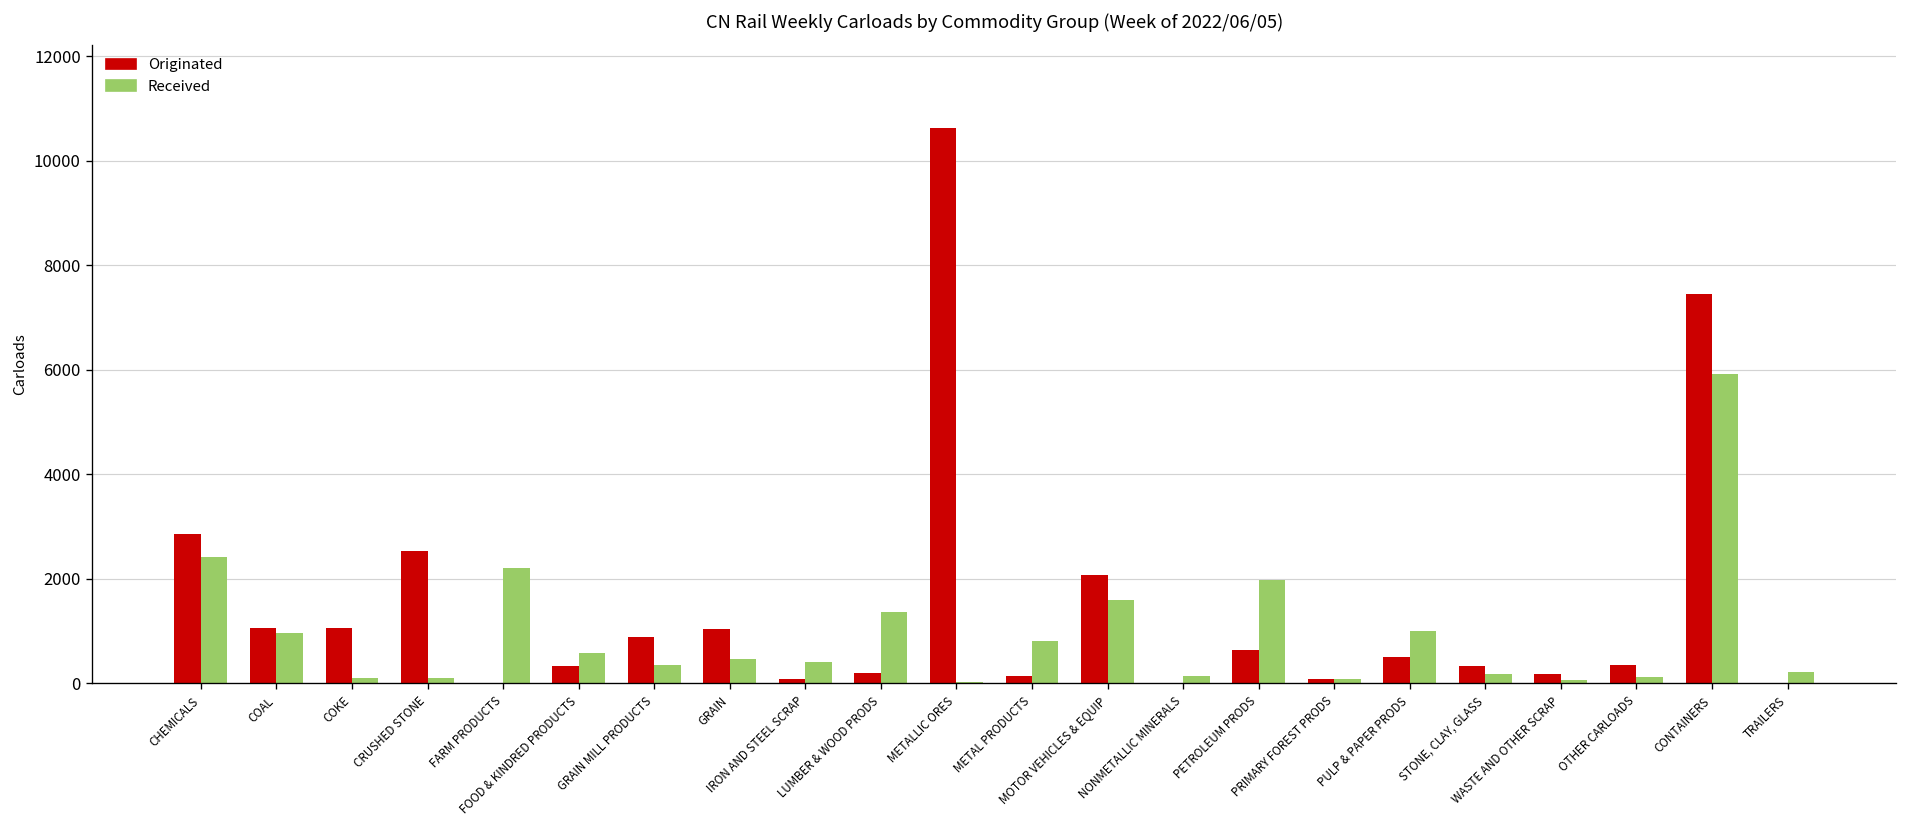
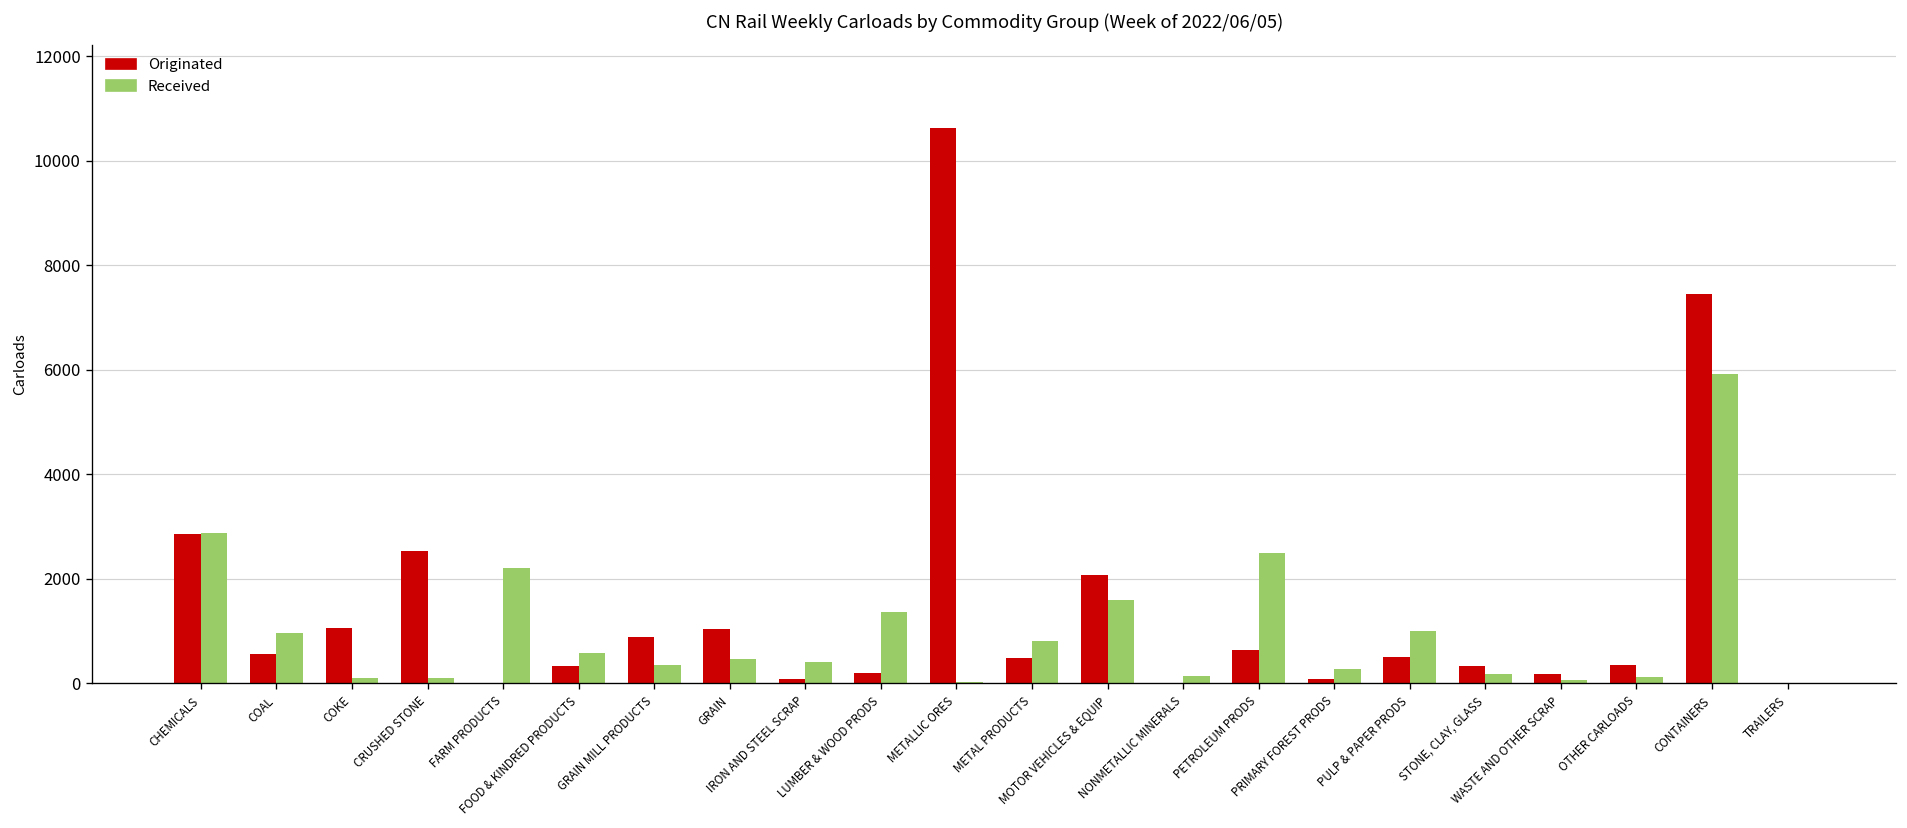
  {
    "Originated": {
      "CHEMICALS": 2900,
-     "COAL": 1000,
+     "COAL": 600,
      "COKE": 1100,
      "CRUSHED STONE": 2500,
      "FOOD & KINDRED PRODUCTS": 300,
      "GRAIN MILL PRODUCTS": 900,
      "GRAIN": 1000,
      "IRON AND STEEL SCRAP": 100,
      "LUMBER & WOOD PRODS": 200,
      "METALLIC ORES": 10600,
-     "METAL PRODUCTS": 100,
+     "METAL PRODUCTS": 500,
      "MOTOR VEHICLES & EQUIP": 2100,
      "PETROLEUM PRODS": 600,
      "PRIMARY FOREST PRODS": 100,
      "PULP & PAPER PRODS": 500,
      "STONE, CLAY, GLASS": 300,
      "WASTE AND OTHER SCRAP": 200,
      "OTHER CARLOADS": 400,
      "CONTAINERS": 7500,
      "TRAILERS": 0
    },
    "Received": {
-     "CHEMICALS": 2400,
+     "CHEMICALS": 2900,
      "COAL": 1000,
      "COKE": 100,
      "CRUSHED STONE": 100,
      "FARM PRODUCTS": 2200,
      "FOOD & KINDRED PRODUCTS": 600,
      "GRAIN MILL PRODUCTS": 400,
      "GRAIN": 500,
      "IRON AND STEEL SCRAP": 400,
      "LUMBER & WOOD PRODS": 1400,
      "METAL PRODUCTS": 800,
      "MOTOR VEHICLES & EQUIP": 1600,
      "NONMETALLIC MINERALS": 100,
-     "PETROLEUM PRODS": 2000,
-     "PRIMARY FOREST PRODS": 100,
+     "PETROLEUM PRODS": 2500,
+     "PRIMARY FOREST PRODS": 300,
      "PULP & PAPER PRODS": 1000,
      "STONE, CLAY, GLASS": 200,
      "OTHER CARLOADS": 100,
      "CONTAINERS": 5900,
-     "TRAILERS": 200
+     "TRAILERS": 0
    }
  }
